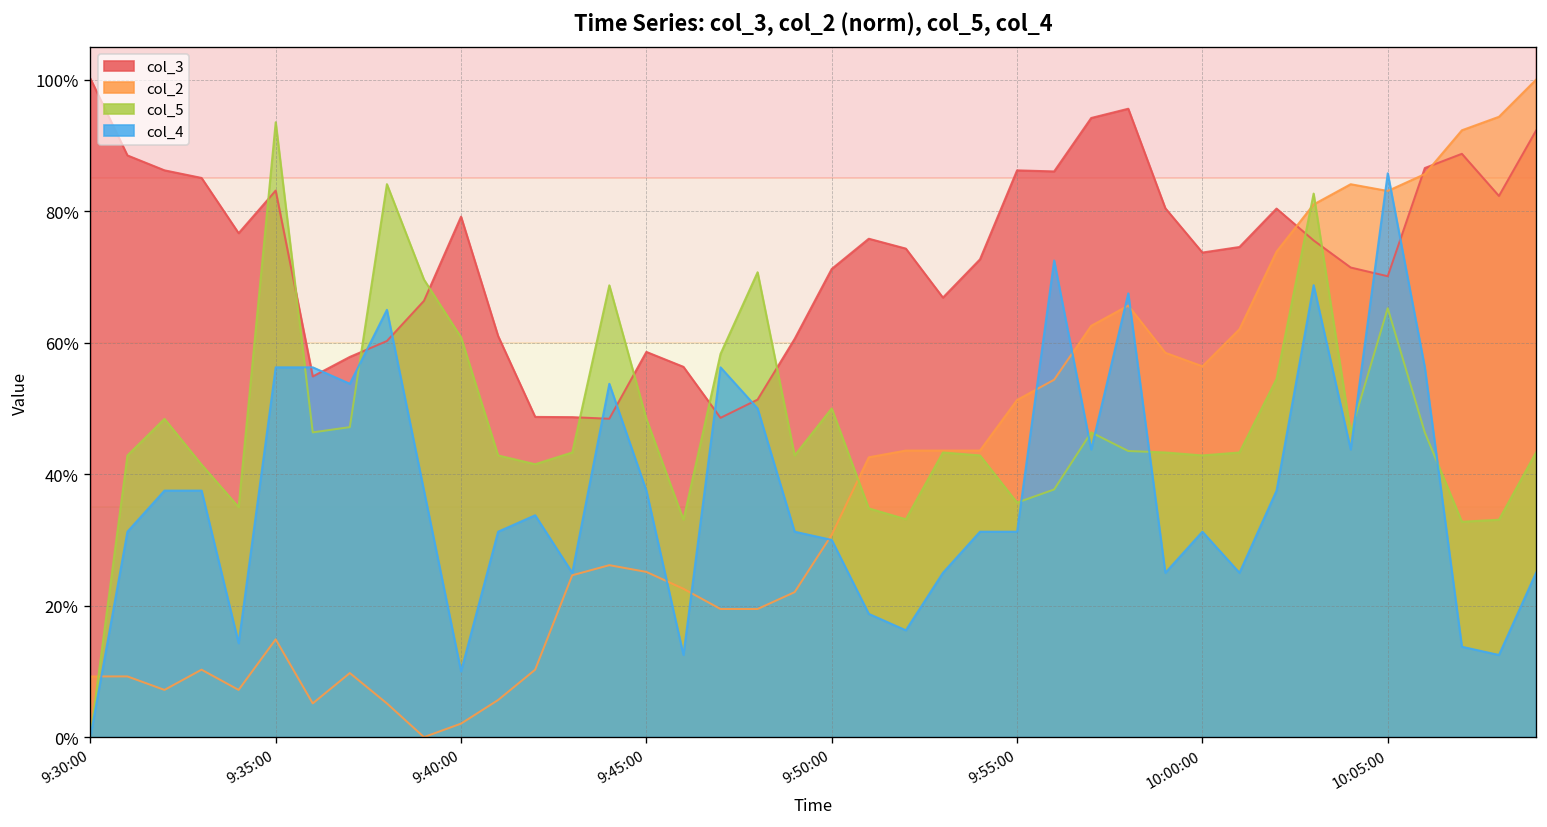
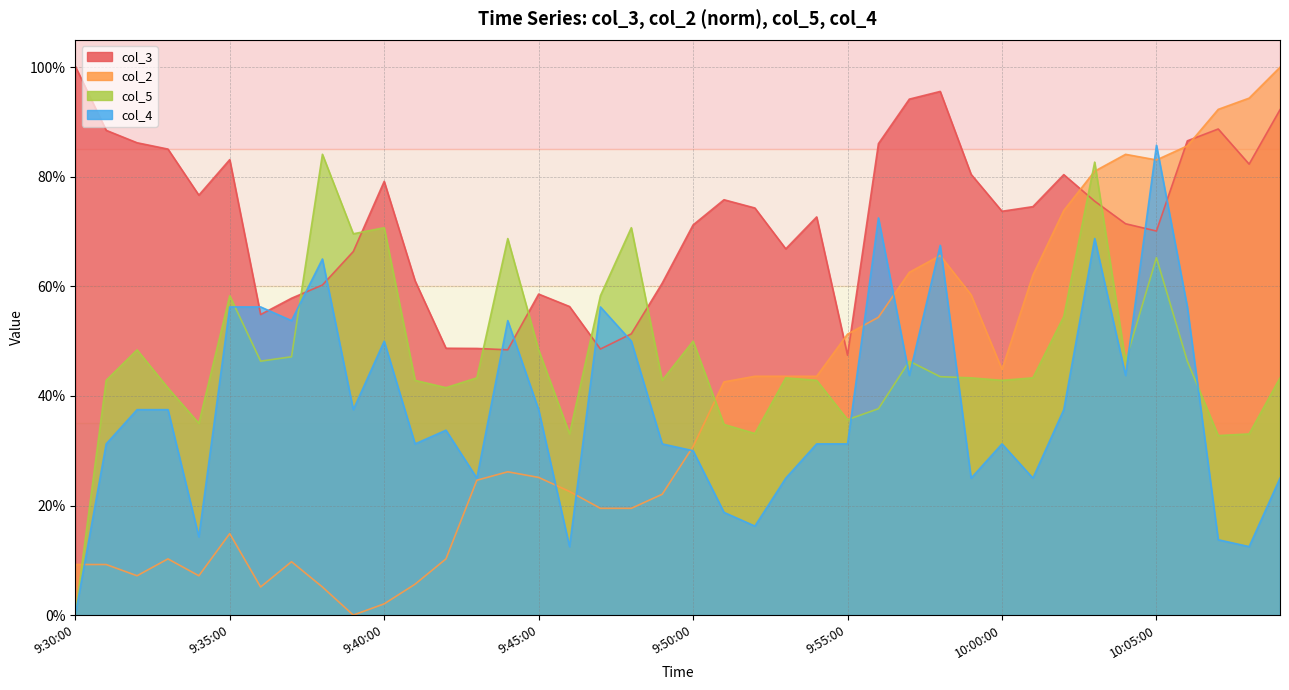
  {
    "col_3": {
      "9:30:00": "100%",
      "9:35:00": "83%",
      "9:40:00": "79%",
      "9:45:00": "59%",
      "9:50:00": "71%",
-     "9:55:00": "86%",
+     "9:55:00": "47%",
      "10:00:00": "74%",
      "10:05:00": "70%"
    },
    "col_2": {
      "9:30:00": "9%",
      "9:35:00": "15%",
      "9:40:00": "2%",
      "9:45:00": "25%",
      "9:50:00": "31%",
      "9:55:00": "51%",
-     "10:00:00": "56%",
+     "10:00:00": "45%",
      "10:05:00": "83%"
    },
    "col_5": {
-     "9:35:00": "94%",
-     "9:40:00": "61%",
+     "9:35:00": "58%",
+     "9:40:00": "71%",
      "9:45:00": "48%",
      "9:50:00": "50%",
      "9:55:00": "36%",
      "10:00:00": "43%",
      "10:05:00": "65%"
    },
    "col_4": {
      "9:35:00": "56%",
-     "9:40:00": "10%",
+     "9:40:00": "50%",
      "9:45:00": "38%",
      "9:50:00": "30%",
      "9:55:00": "31%",
      "10:00:00": "31%",
      "10:05:00": "86%"
    }
  }
